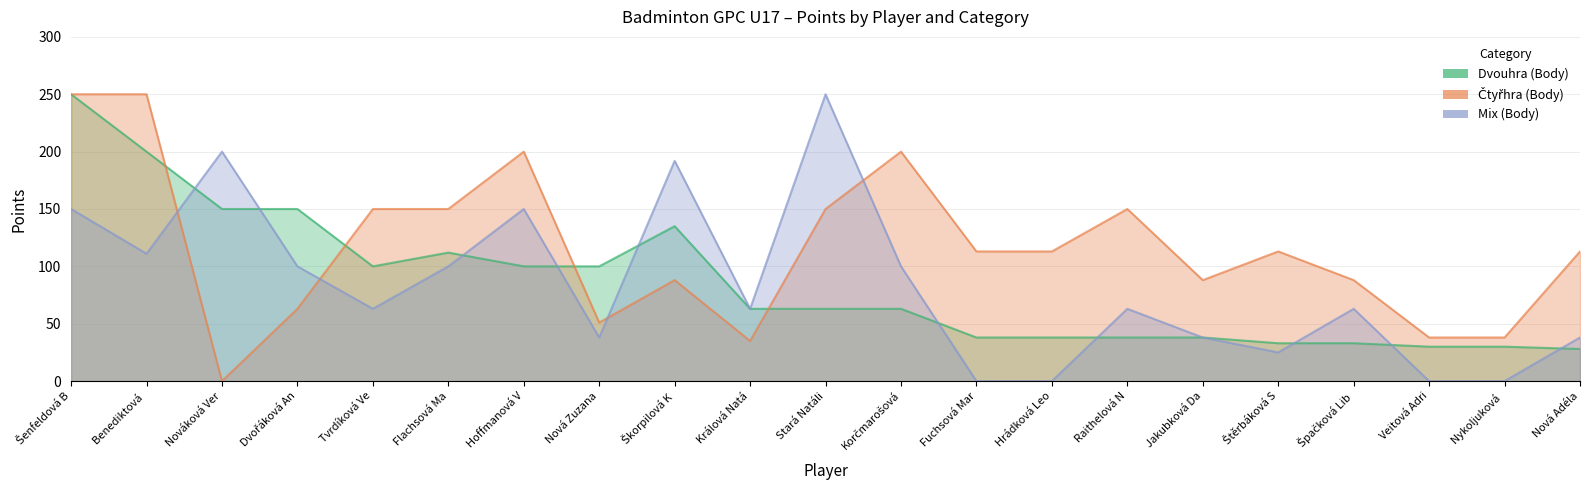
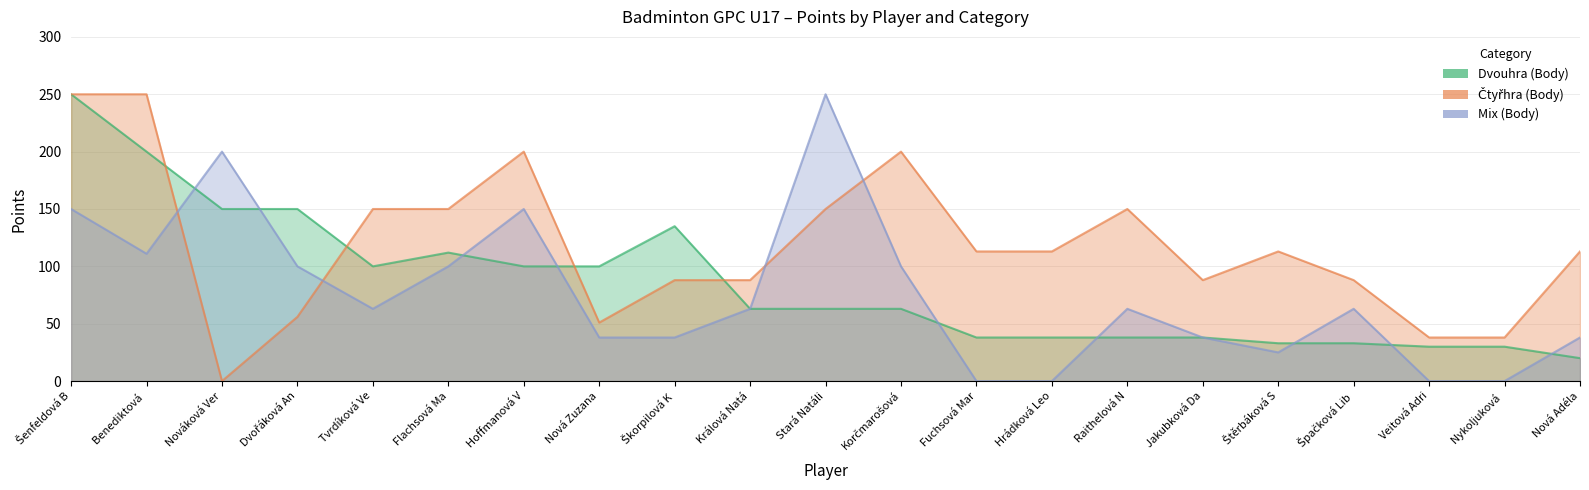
  {
    "Dvouhra (Body)": {
      "Benediktová": 200,
      "Nováková Ver": 150,
      "Dvořáková An": 150,
      "Tvrdíková Ve": 100,
      "Flachsová Ma": 112,
      "Hoffmanová V": 100,
      "Nová Zuzana": 100,
      "Škorpilová K": 135,
      "Stará Natáli": 63,
      "Korčmarošová": 63,
      "Fuchsová Mar": 38,
      "Hrádková Leo": 38,
      "Raithelová N": 38,
      "Štěrbáková S": 33,
      "Špačková Lib": 33,
      "Veitová Adri": 30,
      "Nykoljuková": 30,
-     "Nová Adéla": 28
+     "Nová Adéla": 20
    },
    "Čtyřhra (Body)": {
      "Benediktová": 250,
      "Nováková Ver": 0,
-     "Dvořáková An": 63,
+     "Dvořáková An": 56,
      "Tvrdíková Ve": 150,
      "Flachsová Ma": 150,
      "Hoffmanová V": 200,
      "Nová Zuzana": 51,
      "Škorpilová K": 88,
-     "Králová Natá": 35,
+     "Králová Natá": 88,
      "Stará Natáli": 150,
      "Korčmarošová": 200,
      "Fuchsová Mar": 113,
      "Hrádková Leo": 113,
      "Raithelová N": 150,
      "Jakubková Da": 88,
      "Štěrbáková S": 113,
      "Špačková Lib": 88,
      "Veitová Adri": 38,
      "Nykoljuková": 38,
      "Nová Adéla": 113
    },
    "Mix (Body)": {
      "Šenfeldová B": 150,
      "Benediktová": 111,
      "Nováková Ver": 200,
      "Dvořáková An": 100,
      "Tvrdíková Ve": 63,
      "Flachsová Ma": 100,
      "Hoffmanová V": 150,
      "Nová Zuzana": 38,
-     "Škorpilová K": 192,
+     "Škorpilová K": 38,
      "Stará Natáli": 250,
      "Korčmarošová": 100,
      "Fuchsová Mar": 0,
      "Hrádková Leo": 0,
      "Raithelová N": 63,
      "Štěrbáková S": 25,
      "Špačková Lib": 63,
      "Veitová Adri": 0,
      "Nykoljuková": 0,
      "Nová Adéla": 38
    }
  }
